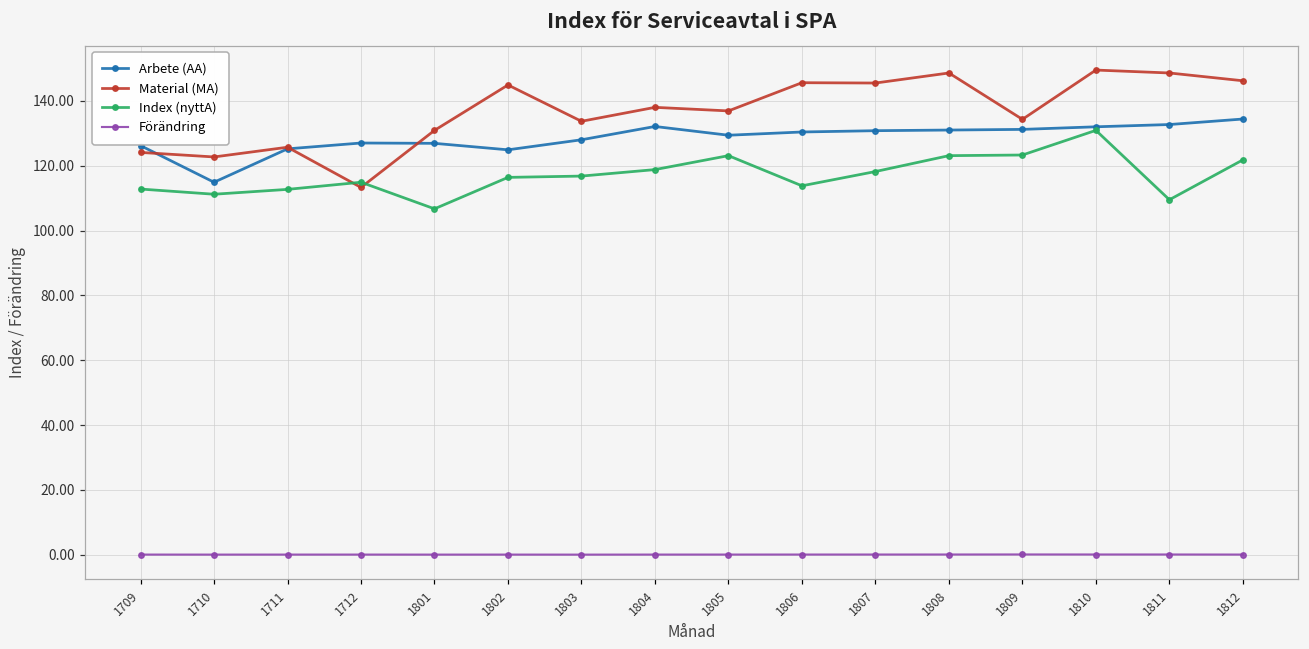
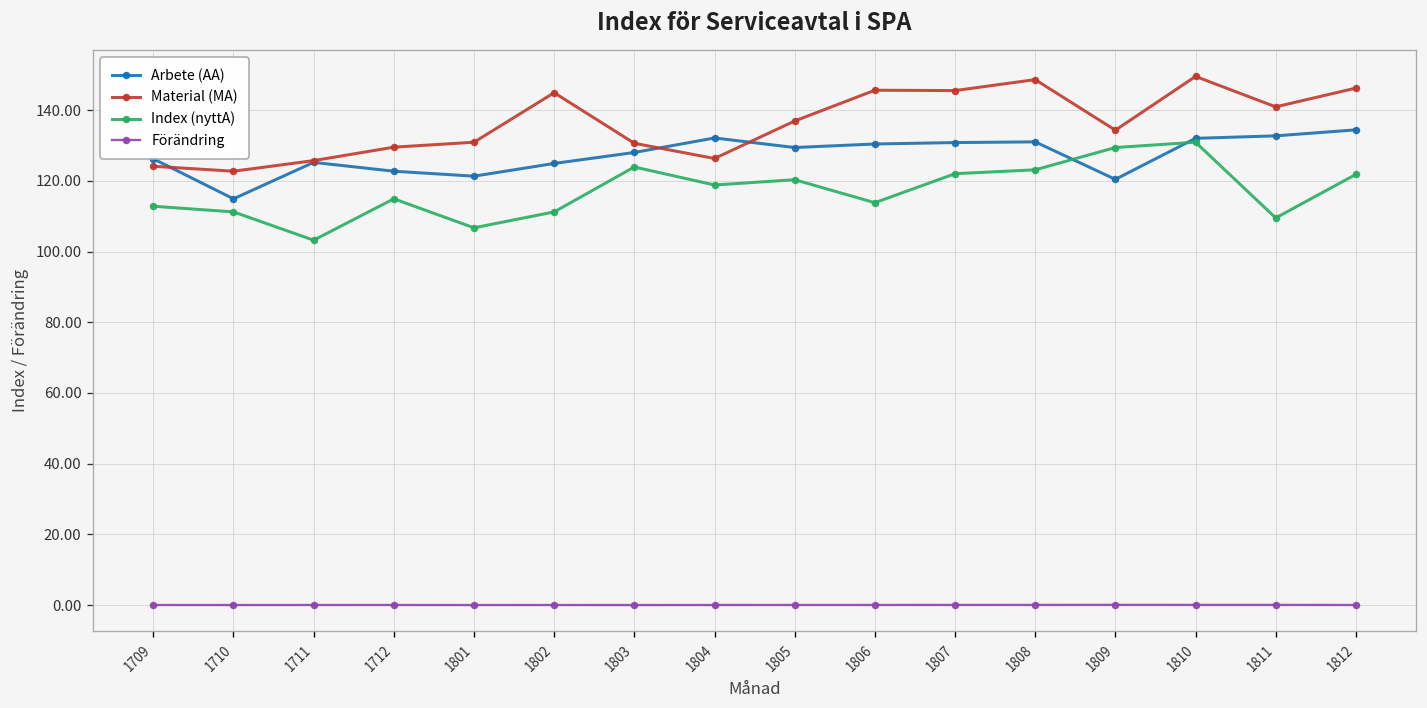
  {
    "Arbete (AA)": {
      "1710": 115,
-     "1712": 127,
-     "1801": 127,
+     "1712": 123,
+     "1801": 121,
      "1802": 125,
      "1803": 128,
      "1804": 132,
      "1805": 129,
      "1806": 130,
      "1807": 131,
      "1808": 131,
-     "1809": 131,
+     "1809": 120,
      "1810": 132,
      "1811": 133,
      "1812": 134
    },
    "Material (MA)": {
      "1709": 124,
      "1710": 123,
-     "1712": 113,
+     "1712": 130,
      "1801": 131,
      "1802": 145,
-     "1803": 134,
-     "1804": 138,
+     "1803": 131,
+     "1804": 126,
      "1805": 137,
      "1806": 146,
      "1807": 146,
      "1808": 149,
      "1809": 134,
      "1810": 150,
-     "1811": 149,
+     "1811": 141,
      "1812": 146
    },
    "Index (nyttA)": {
      "1709": 113,
      "1710": 111,
-     "1711": 113,
+     "1711": 103,
      "1712": 115,
      "1801": 107,
-     "1802": 116,
-     "1803": 117,
+     "1802": 111,
+     "1803": 124,
      "1804": 119,
-     "1805": 123,
+     "1805": 120,
      "1806": 114,
-     "1807": 118,
+     "1807": 122,
      "1808": 123,
-     "1809": 123,
+     "1809": 129,
      "1810": 131,
      "1811": 110,
      "1812": 122
    },
    "Förändring": {
      "1709": 0,
      "1710": 0,
      "1711": 0,
      "1712": 0,
      "1801": 0,
      "1802": 0,
      "1803": 0,
      "1804": 0,
      "1805": 0,
      "1806": 0,
      "1807": 0,
      "1808": 0,
      "1809": 0,
      "1810": 0,
      "1811": 0,
      "1812": 0
    }
  }
